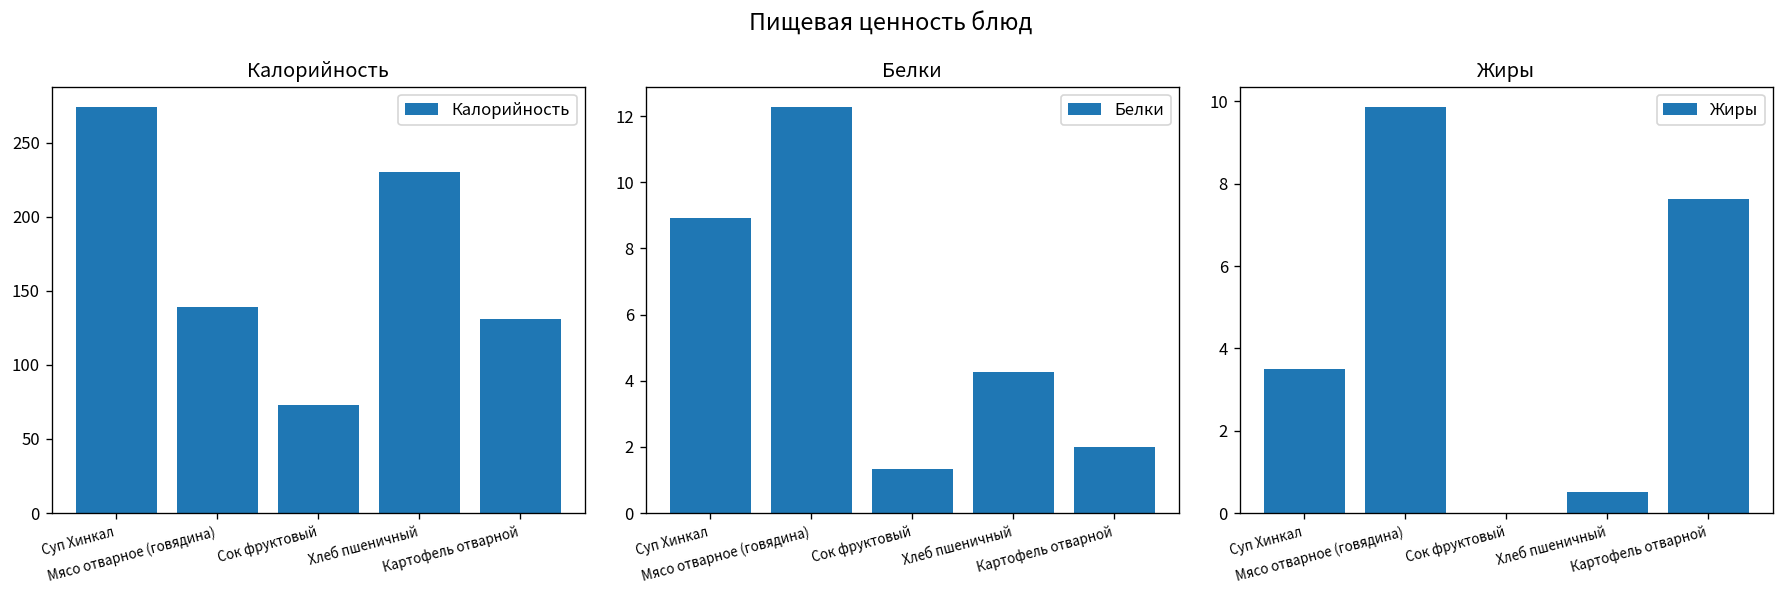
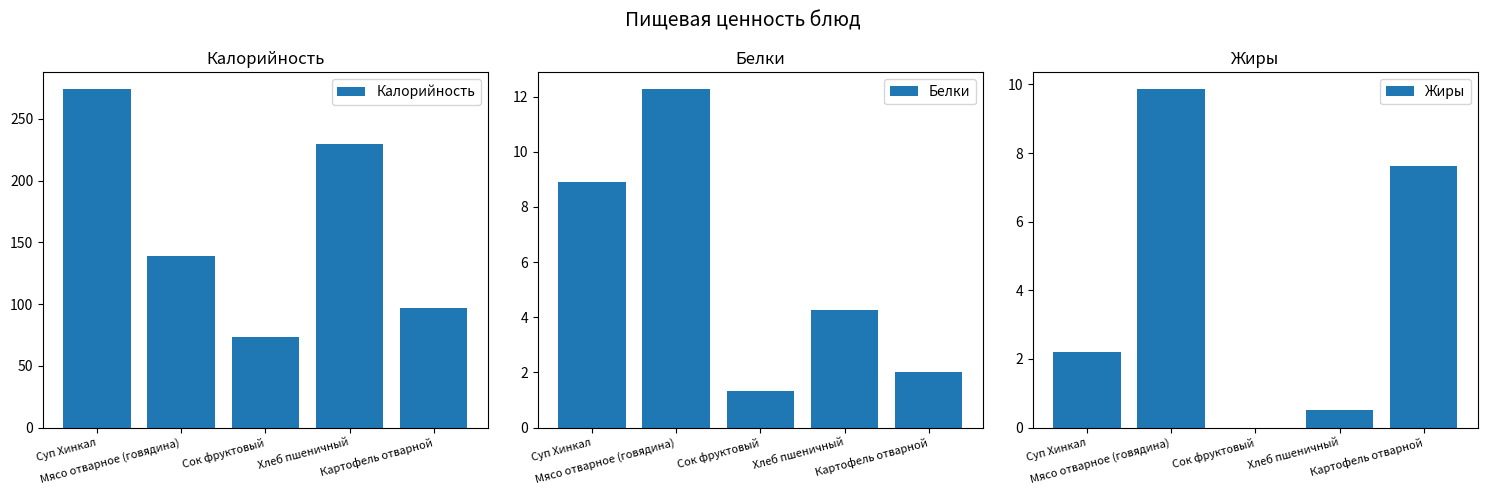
  {
    "Калорийность": {
      "Суп Хинкал": 274,
      "Мясо отварное (говядина)": 139,
      "Сок фруктовый": 73,
      "Хлеб пшеничный": 230,
-     "Картофель отварной": 131
+     "Картофель отварной": 97
    },
    "Белки": {
      "Суп Хинкал": 8.9,
      "Мясо отварное (говядина)": 12.3,
      "Сок фруктовый": 1.3,
      "Хлеб пшеничный": 4.3,
      "Картофель отварной": 2.0
    },
    "Жиры": {
-     "Суп Хинкал": 3.5,
+     "Суп Хинкал": 2.2,
      "Мясо отварное (говядина)": 9.9,
      "Сок фруктовый": 0.0,
      "Хлеб пшеничный": 0.5,
      "Картофель отварной": 7.6
    }
  }
